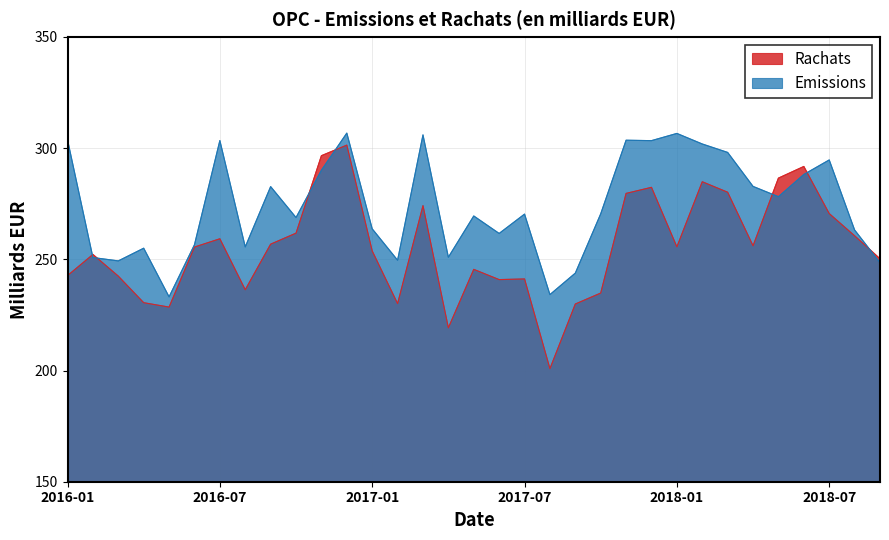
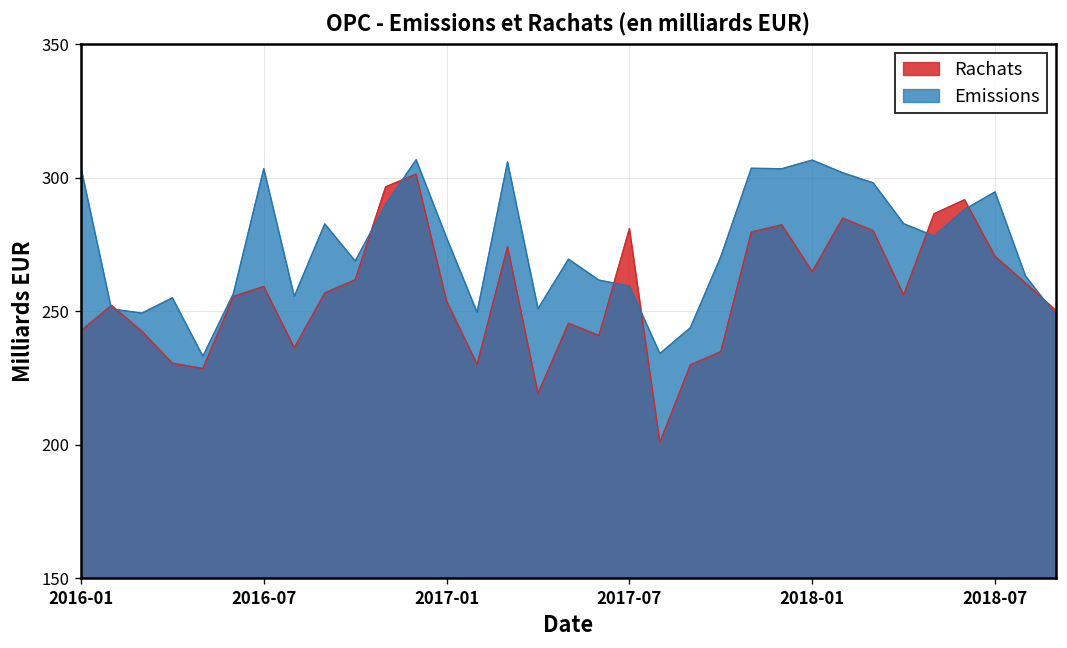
  {
    "Rachats": {
      "2016-01": 243,
      "2016-07": 259,
      "2017-01": 254,
-     "2017-07": 241,
-     "2018-01": 256,
+     "2017-07": 281,
+     "2018-01": 265,
      "2018-07": 271
    },
    "Emissions": {
      "2016-01": 304,
      "2016-07": 303,
-     "2017-01": 264,
-     "2017-07": 270,
+     "2017-01": 277,
+     "2017-07": 259,
      "2018-01": 307,
      "2018-07": 295
    }
  }
